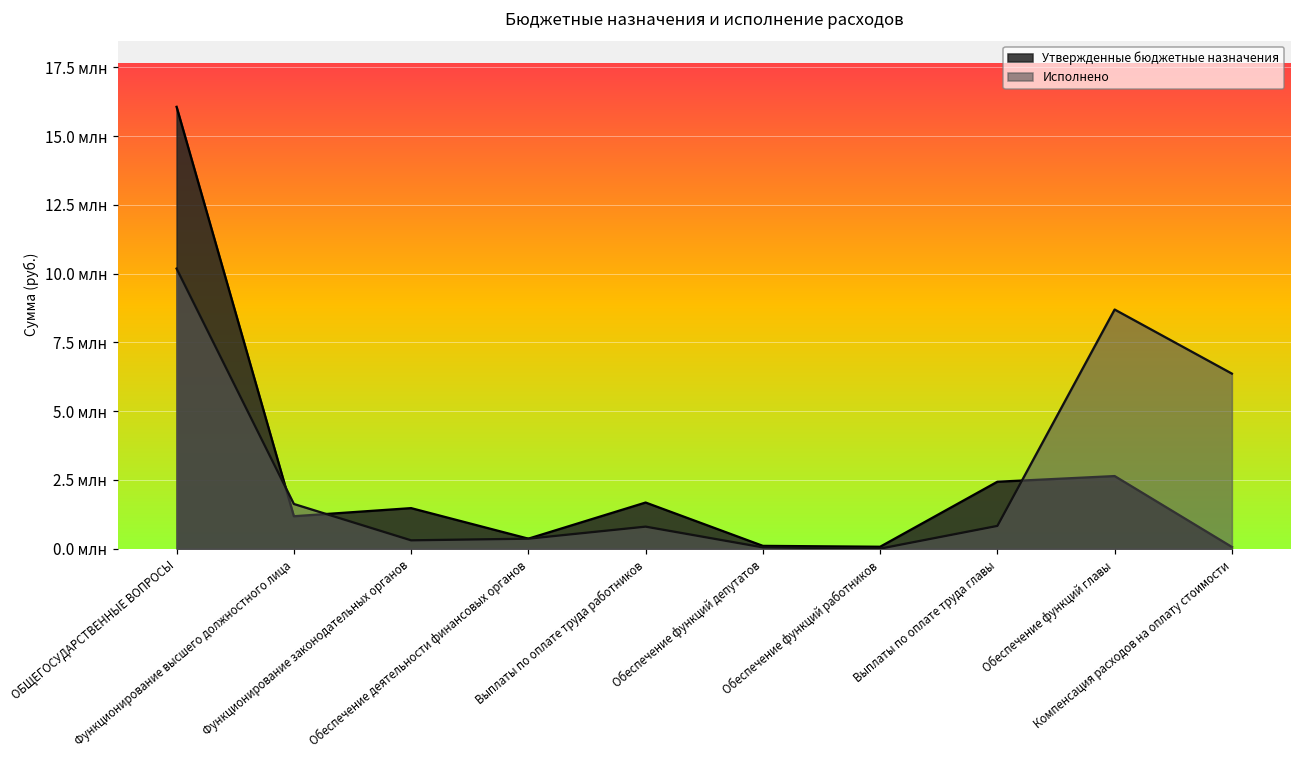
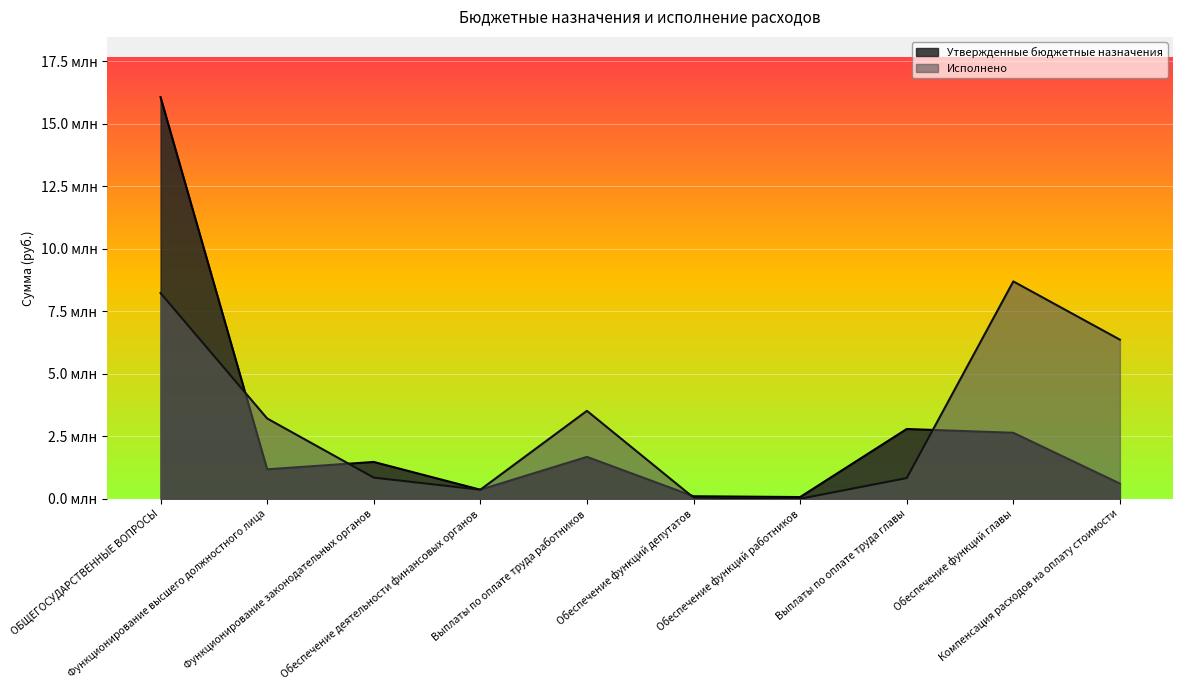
  {
    "Утвержденные бюджетные назначения": {
      "ОБЩЕГОСУДАРСТВЕННЫЕ ВОПРОСЫ": "16.1 млн",
      "Функционирование высшего должностного лица": "1.2 млн",
      "Функционирование законодательных органов": "1.5 млн",
      "Выплаты по оплате труда работников": "1.7 млн",
-     "Выплаты по оплате труда главы": "2.4 млн",
+     "Выплаты по оплате труда главы": "2.8 млн",
      "Обеспечение функций главы": "2.6 млн",
-     "Компенсация расходов на оплату стоимости": "0.1 млн"
+     "Компенсация расходов на оплату стоимости": "0.6 млн"
    },
    "Исполнено": {
-     "ОБЩЕГОСУДАРСТВЕННЫЕ ВОПРОСЫ": "10.2 млн",
-     "Функционирование высшего должностного лица": "1.6 млн",
-     "Функционирование законодательных органов": "0.3 млн",
-     "Выплаты по оплате труда работников": "0.8 млн",
+     "ОБЩЕГОСУДАРСТВЕННЫЕ ВОПРОСЫ": "8.2 млн",
+     "Функционирование высшего должностного лица": "3.2 млн",
+     "Функционирование законодательных органов": "0.8 млн",
+     "Выплаты по оплате труда работников": "3.5 млн",
      "Выплаты по оплате труда главы": "0.8 млн",
      "Обеспечение функций главы": "8.7 млн",
      "Компенсация расходов на оплату стоимости": "6.4 млн"
    }
  }
